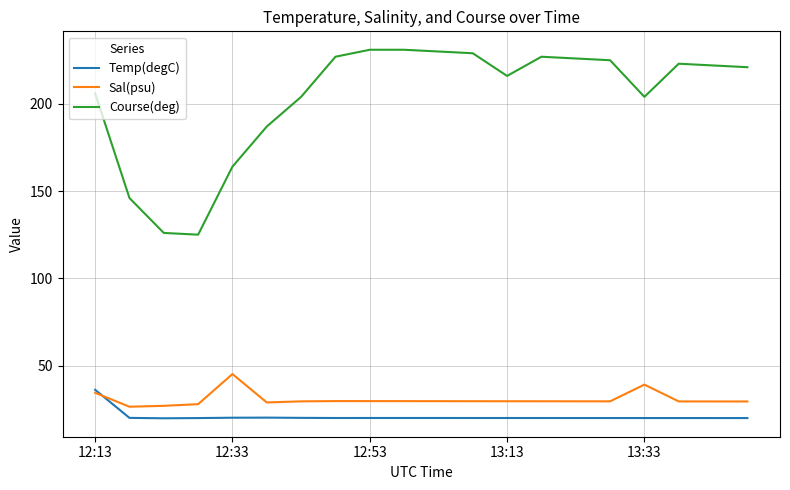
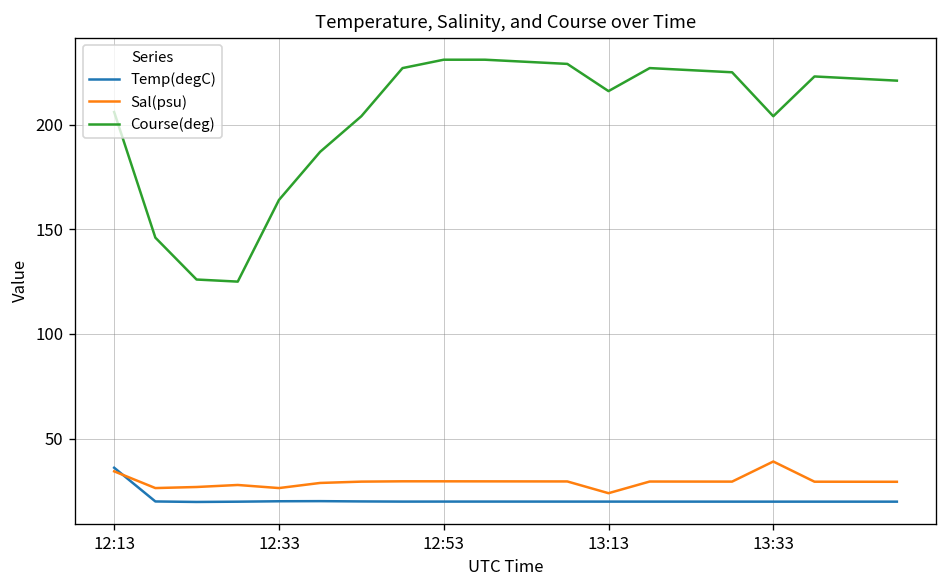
  {
    "Temp(degC)": {
      "12:13": 36,
      "12:33": 20,
      "12:53": 20,
      "13:13": 20,
      "13:33": 20
    },
    "Sal(psu)": {
      "12:13": 34,
-     "12:33": 45,
+     "12:33": 26,
      "12:53": 30,
-     "13:13": 30,
+     "13:13": 24,
      "13:33": 39
    },
    "Course(deg)": {
      "12:33": 164,
      "12:53": 231,
      "13:13": 216,
      "13:33": 204
    }
  }
